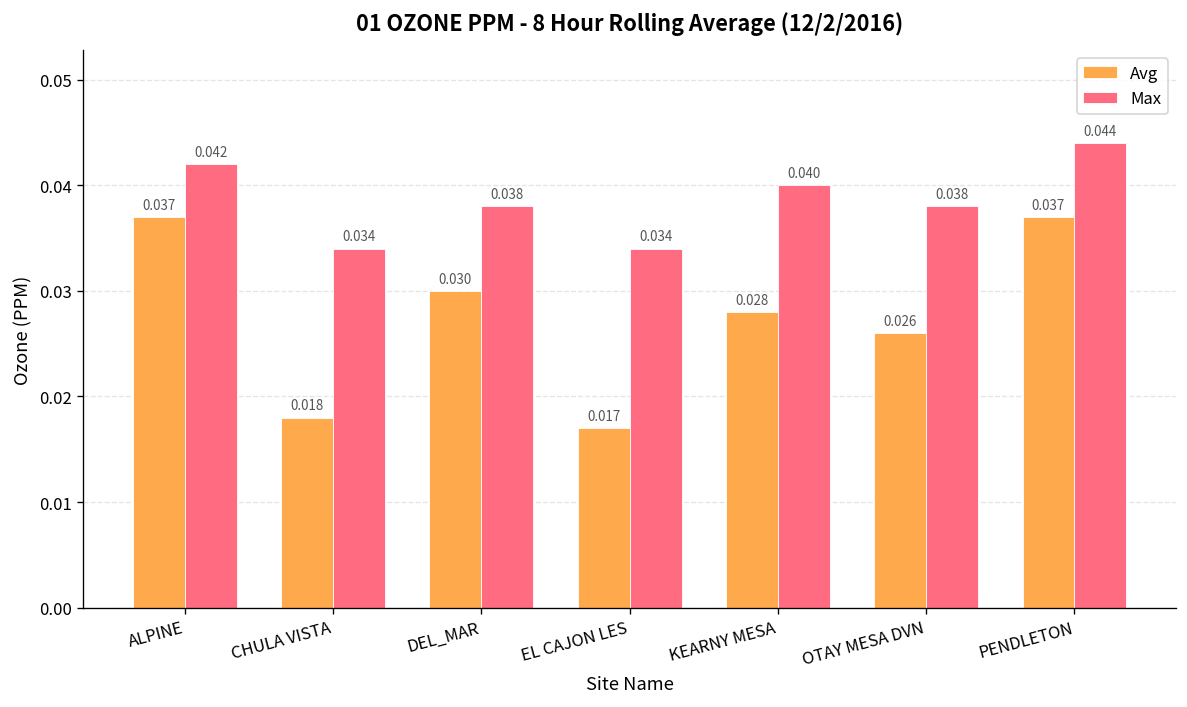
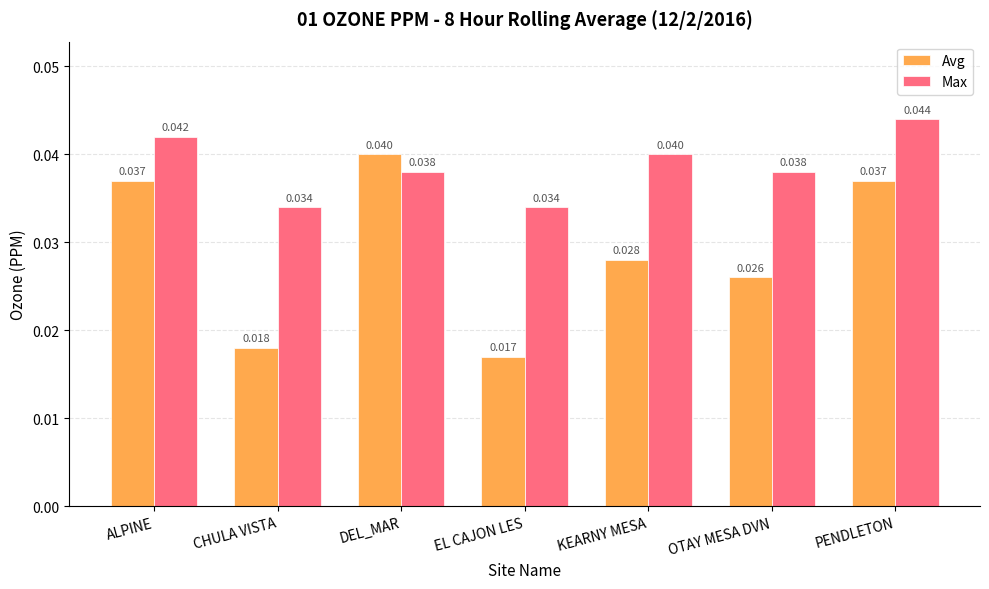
  {
    "Avg": {
      "ALPINE": 0.037,
      "CHULA VISTA": 0.018,
-     "DEL_MAR": 0.030,
+     "DEL_MAR": 0.040,
      "EL CAJON LES": 0.017,
      "KEARNY MESA": 0.028,
      "OTAY MESA DVN": 0.026,
      "PENDLETON": 0.037
    },
    "Max": {
      "ALPINE": 0.042,
      "CHULA VISTA": 0.034,
      "DEL_MAR": 0.038,
      "EL CAJON LES": 0.034,
      "KEARNY MESA": 0.040,
      "OTAY MESA DVN": 0.038,
      "PENDLETON": 0.044
    }
  }
